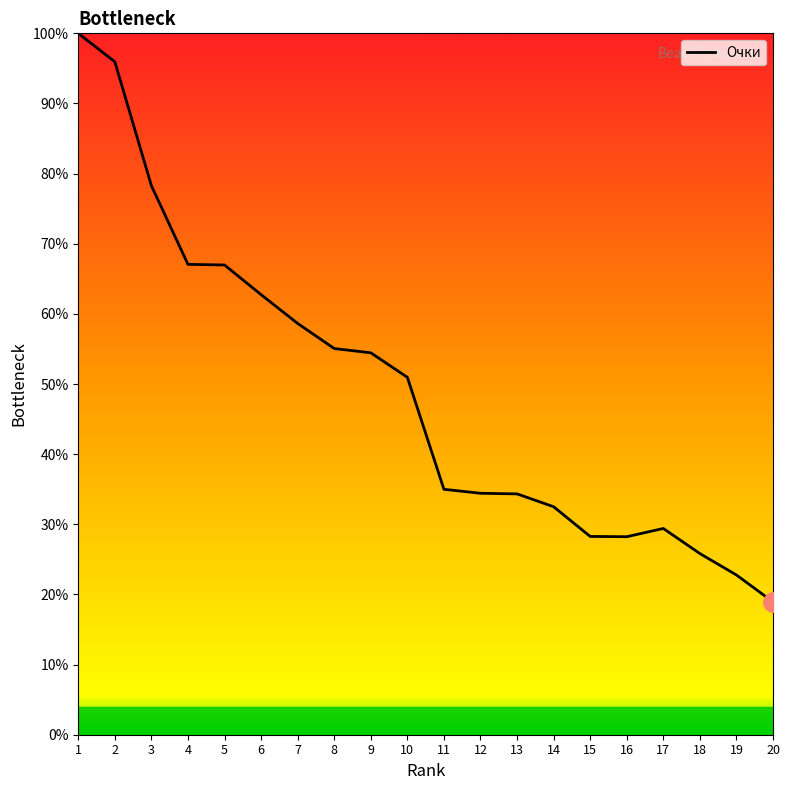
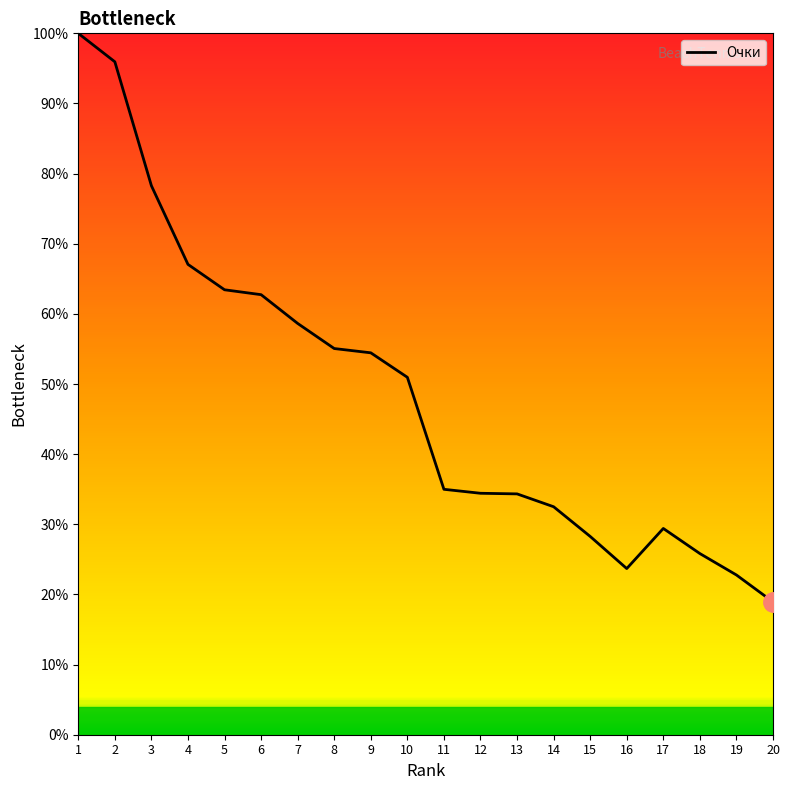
  {
    "Очки": {
      "1": "100%",
      "2": "96%",
      "3": "78%",
      "4": "67%",
-     "5": "67%",
+     "5": "63%",
      "6": "63%",
      "7": "59%",
      "8": "55%",
      "9": "54%",
      "10": "51%",
      "11": "35%",
      "12": "34%",
      "13": "34%",
      "14": "33%",
      "15": "28%",
-     "16": "28%",
+     "16": "24%",
      "17": "29%",
      "18": "26%",
      "19": "23%"
    }
  }
